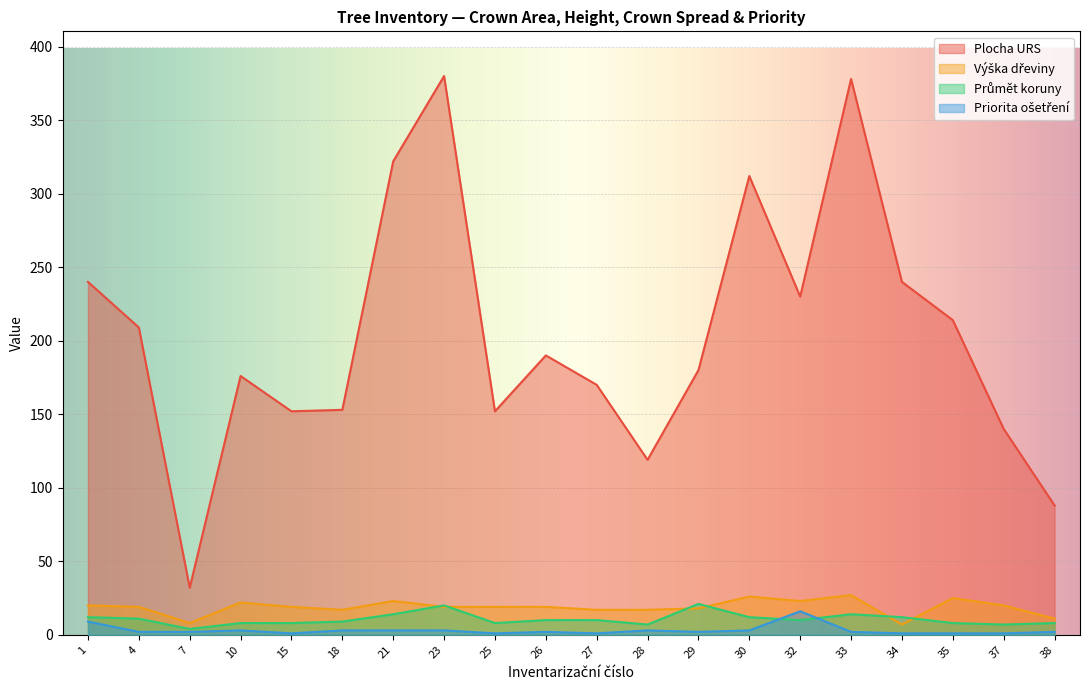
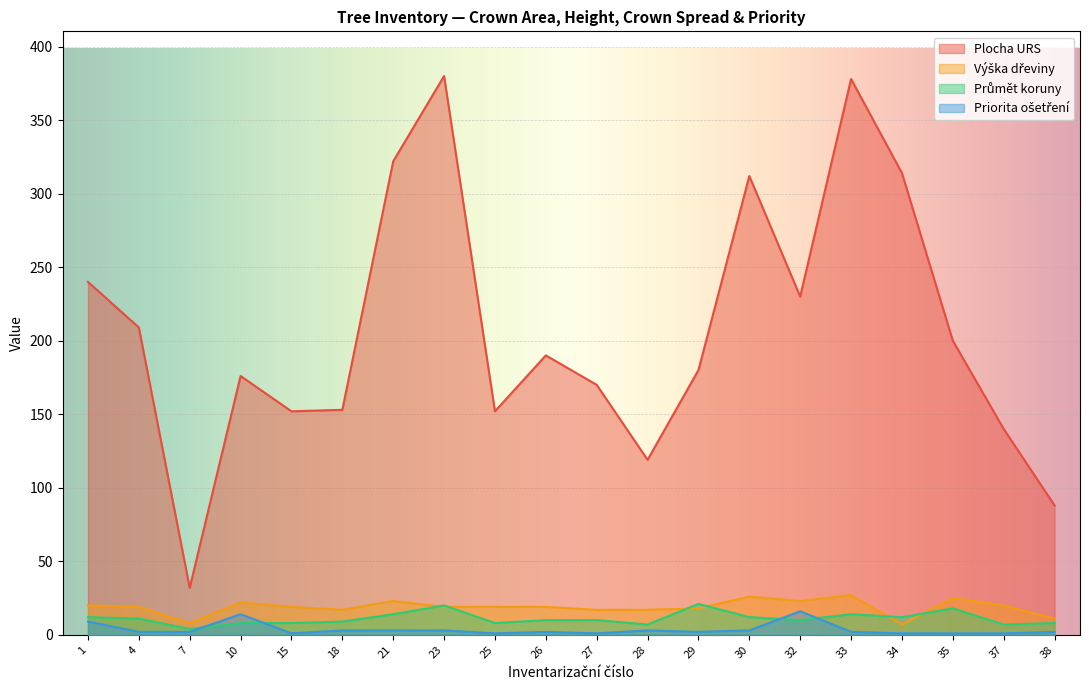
  {
    "Plocha URS": {
      "1": 240,
      "4": 209,
      "7": 32,
      "10": 176,
      "15": 152,
      "18": 153,
      "21": 322,
      "23": 380,
      "25": 152,
      "26": 190,
      "27": 170,
      "28": 119,
      "29": 180,
      "30": 312,
      "32": 230,
      "33": 378,
-     "34": 240,
-     "35": 214,
+     "34": 314,
+     "35": 200,
      "37": 140,
      "38": 88
    },
    "Výška dřeviny": {
      "1": 20,
      "4": 19,
      "7": 8,
      "10": 22,
      "15": 19,
      "18": 17,
      "21": 23,
      "25": 19,
      "26": 19,
      "27": 17,
      "28": 17,
      "29": 18,
      "30": 26,
      "32": 23,
      "33": 27,
      "34": 7,
      "35": 25,
      "37": 20,
      "38": 11
    },
    "Průmět koruny": {
      "1": 12,
      "4": 11,
      "7": 4,
      "10": 8,
      "15": 8,
      "18": 9,
      "21": 14,
      "25": 8,
      "26": 10,
      "27": 10,
      "28": 7,
      "29": 21,
      "30": 12,
      "32": 10,
      "33": 14,
      "34": 12,
-     "35": 8,
+     "35": 18,
      "37": 7,
      "38": 8
    },
    "Priorita ošetření": {
      "1": 9,
      "4": 2,
      "7": 2,
-     "10": 3,
+     "10": 14,
      "15": 1,
      "18": 3,
      "21": 3,
      "23": 3,
      "25": 1,
      "26": 2,
      "27": 1,
      "28": 3,
      "29": 2,
      "30": 3,
      "32": 16,
      "33": 2,
      "34": 1,
      "35": 1,
      "37": 1,
      "38": 2
    }
  }
